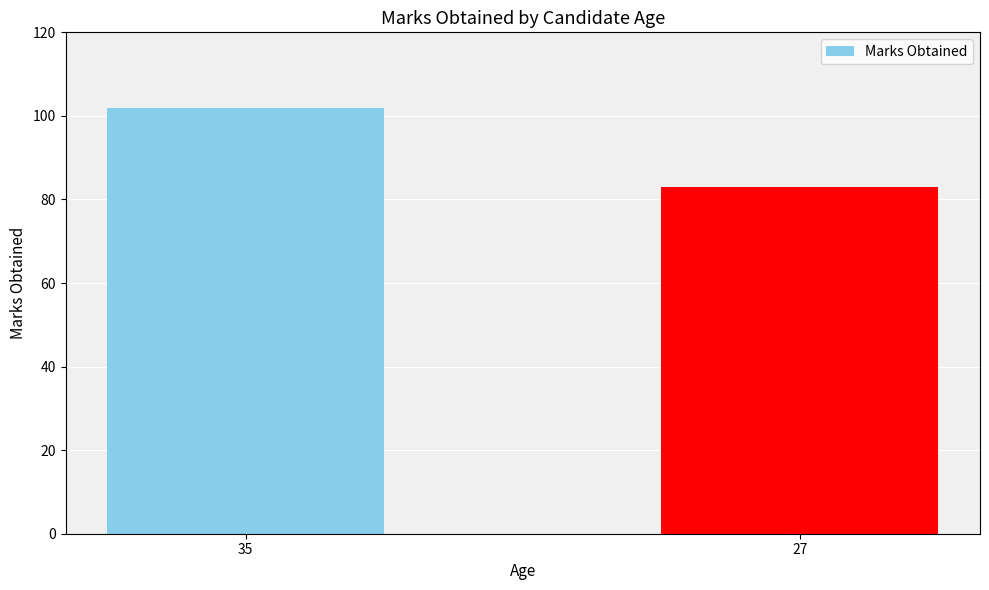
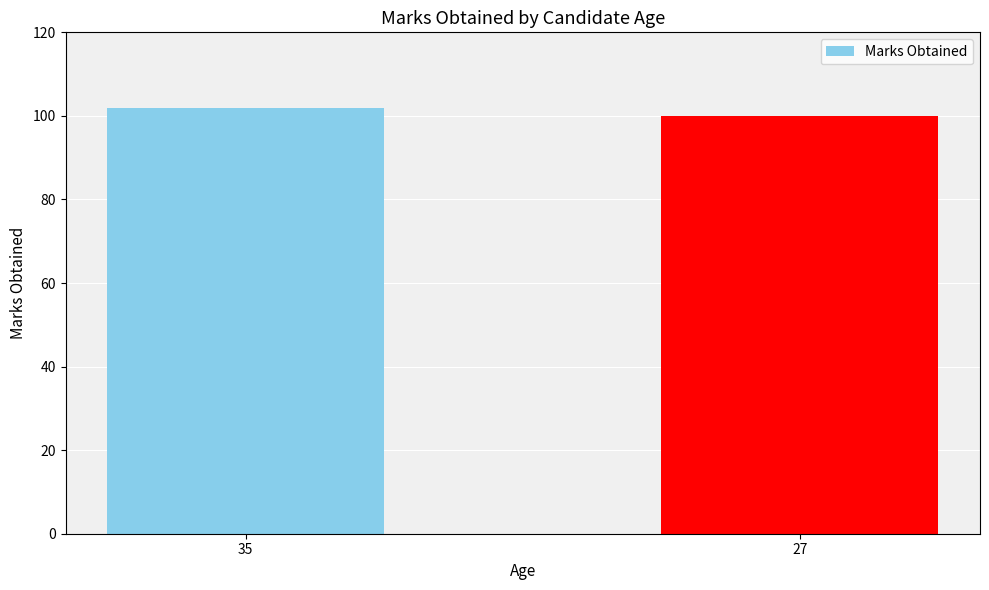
  {
    "35": 102,
-   "27": 83
+   "27": 100
  }
